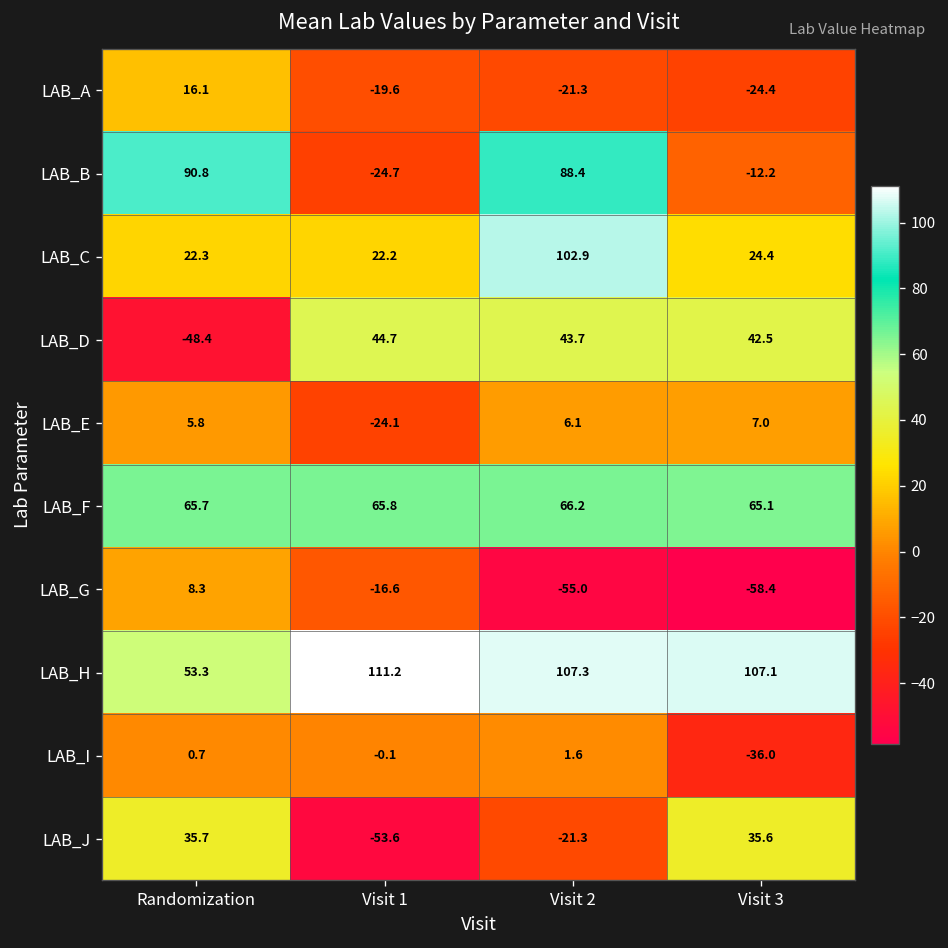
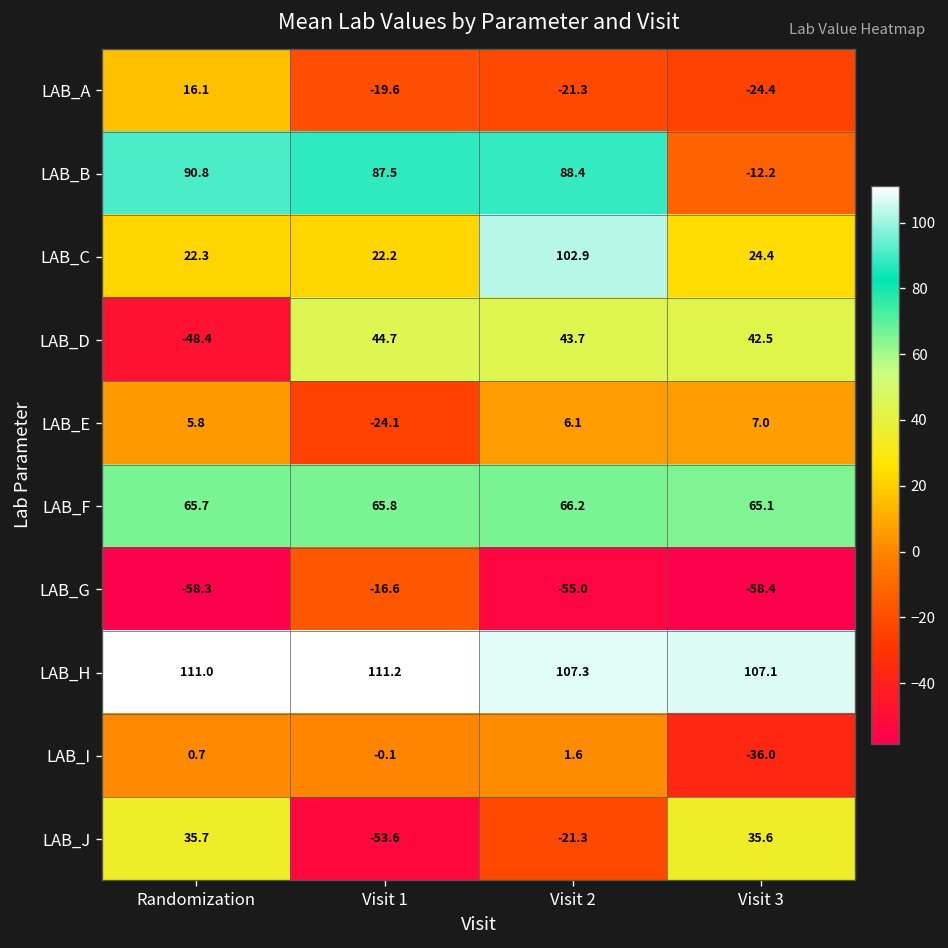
  {
    "LAB_A": {
      "Randomization": 16.1,
      "Visit 1": -19.6,
      "Visit 2": -21.3,
      "Visit 3": -24.4
    },
    "LAB_B": {
      "Randomization": 90.8,
-     "Visit 1": -24.7,
+     "Visit 1": 87.5,
      "Visit 2": 88.4,
      "Visit 3": -12.2
    },
    "LAB_C": {
      "Randomization": 22.3,
      "Visit 1": 22.2,
      "Visit 2": 102.9,
      "Visit 3": 24.4
    },
    "LAB_D": {
      "Randomization": -48.4,
      "Visit 1": 44.7,
      "Visit 2": 43.7,
      "Visit 3": 42.5
    },
    "LAB_E": {
      "Randomization": 5.8,
      "Visit 1": -24.1,
      "Visit 2": 6.1,
      "Visit 3": 7.0
    },
    "LAB_F": {
      "Randomization": 65.7,
      "Visit 1": 65.8,
      "Visit 2": 66.2,
      "Visit 3": 65.1
    },
    "LAB_G": {
-     "Randomization": 8.3,
+     "Randomization": -58.3,
      "Visit 1": -16.6,
      "Visit 2": -55.0,
      "Visit 3": -58.4
    },
    "LAB_H": {
-     "Randomization": 53.3,
+     "Randomization": 111.0,
      "Visit 1": 111.2,
      "Visit 2": 107.3,
      "Visit 3": 107.1
    },
    "LAB_I": {
      "Randomization": 0.7,
      "Visit 1": -0.1,
      "Visit 2": 1.6,
      "Visit 3": -36.0
    },
    "LAB_J": {
      "Randomization": 35.7,
      "Visit 1": -53.6,
      "Visit 2": -21.3,
      "Visit 3": 35.6
    }
  }
